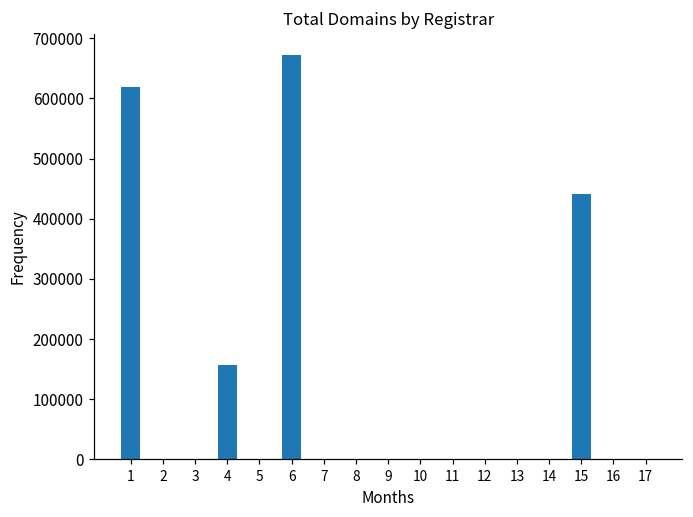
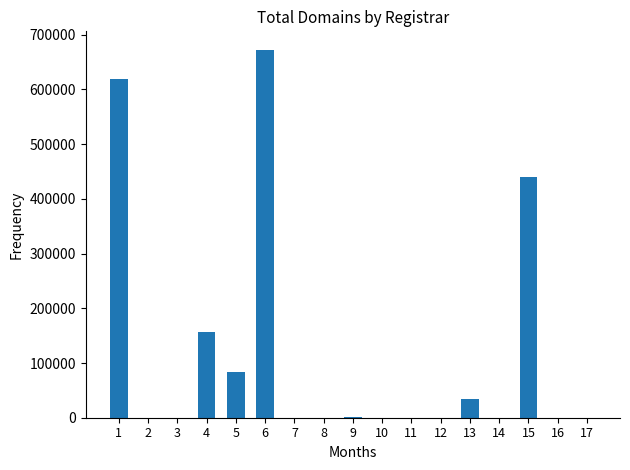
  {
    "1": 620000,
    "3": 0,
    "4": 160000,
-   "5": 0,
+   "5": 80000,
    "6": 670000,
    "8": 0,
    "10": 0,
-   "13": 0,
+   "13": 30000,
    "15": 440000,
    "16": 0
  }
